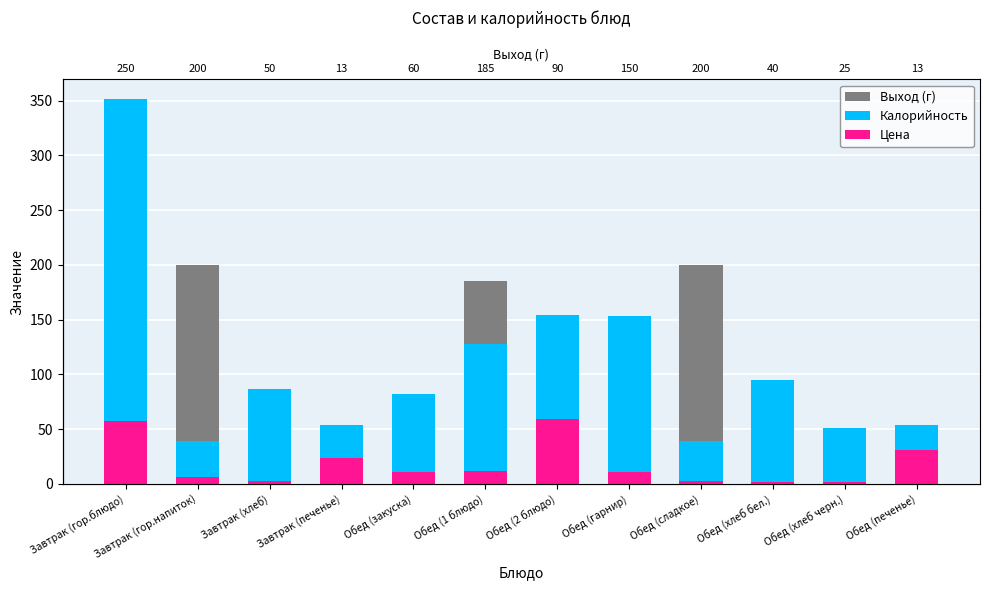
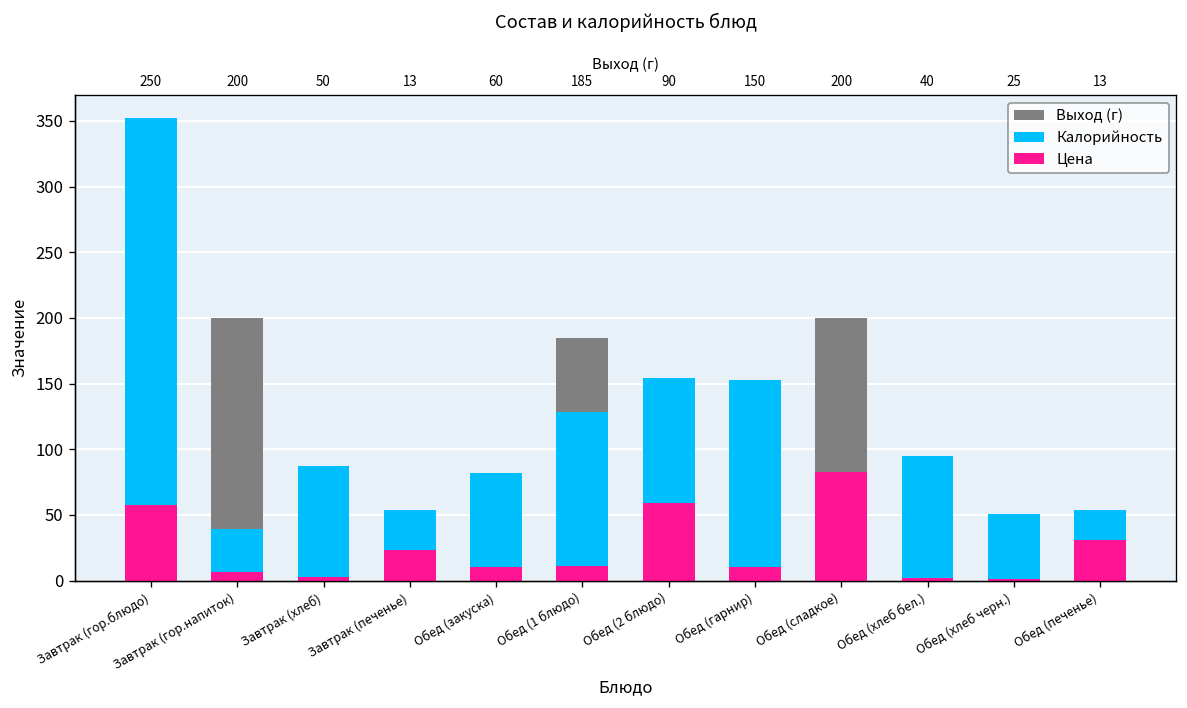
  {
    "Выход (г)": {
      "Завтрак (гор.напиток)": 200,
      "Обед (1 блюдо)": 185,
      "Обед (сладкое)": 200
    },
    "Калорийность": {
      "Завтрак (гор.блюдо)": 352,
      "Завтрак (хлеб)": 87,
      "Завтрак (печенье)": 54,
      "Обед (закуска)": 82,
      "Обед (2 блюдо)": 154,
      "Обед (гарнир)": 153,
      "Обед (хлеб бел.)": 95,
      "Обед (хлеб черн.)": 51,
      "Обед (печенье)": 54
    },
    "Цена": {
-     "Обед (сладкое)": 3
+     "Обед (сладкое)": 82
    }
  }
